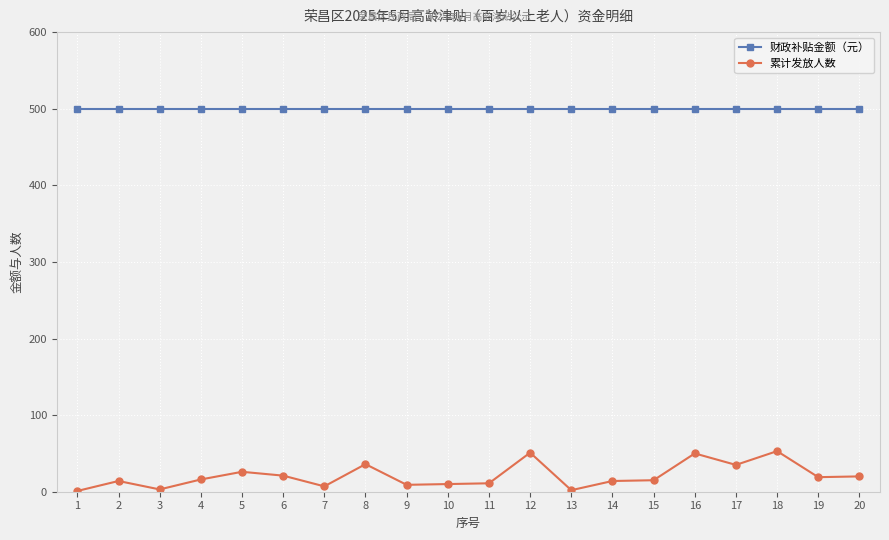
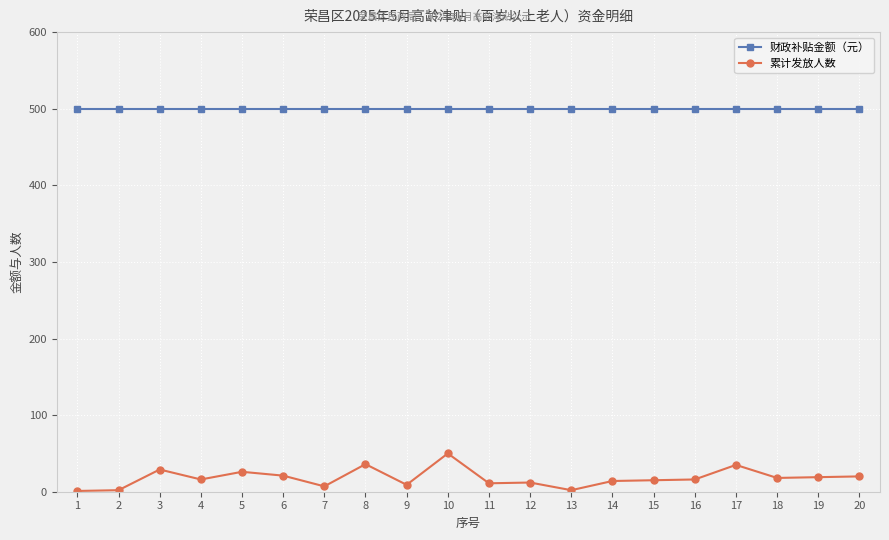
  {
    "财政补贴金额（元）": {
      "1": 500,
      "2": 500,
      "3": 500,
      "4": 500,
      "5": 500,
      "6": 500,
      "7": 500,
      "8": 500,
      "9": 500,
      "10": 500,
      "11": 500,
      "12": 500,
      "13": 500,
      "14": 500,
      "15": 500,
      "16": 500,
      "17": 500,
      "18": 500,
      "19": 500,
      "20": 500
    },
    "累计发放人数": {
      "1": 0,
-     "2": 10,
-     "3": 0,
+     "2": 0,
+     "3": 30,
      "4": 20,
      "5": 30,
      "6": 20,
      "7": 10,
      "8": 40,
      "9": 10,
-     "10": 10,
+     "10": 50,
      "11": 10,
-     "12": 50,
+     "12": 10,
      "13": 0,
      "14": 10,
      "15": 20,
-     "16": 50,
+     "16": 20,
      "17": 40,
-     "18": 50,
+     "18": 20,
      "19": 20,
      "20": 20
    }
  }
